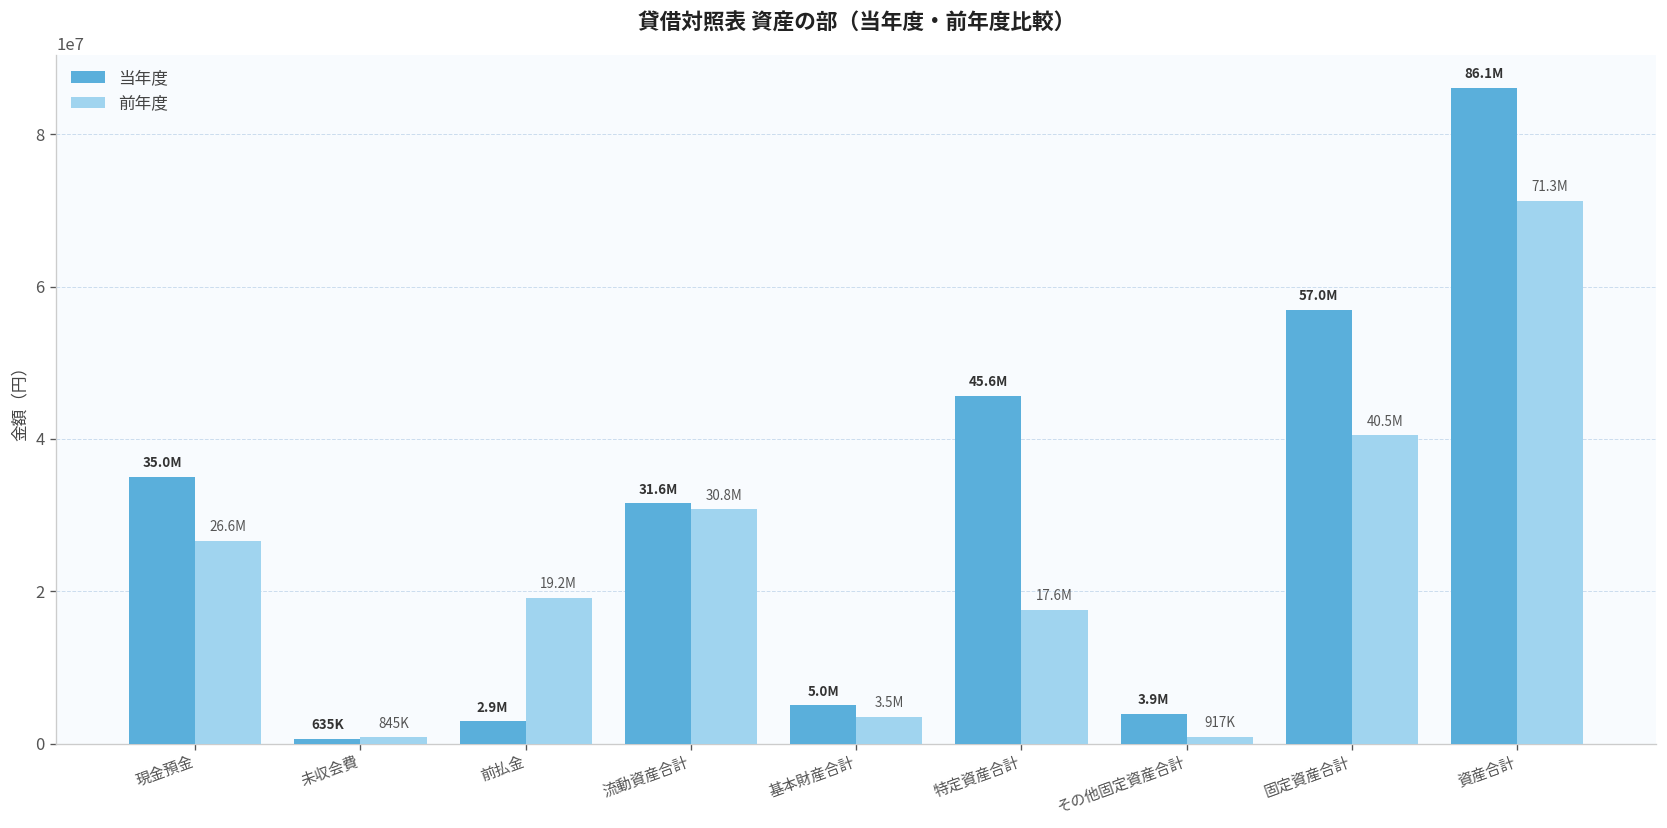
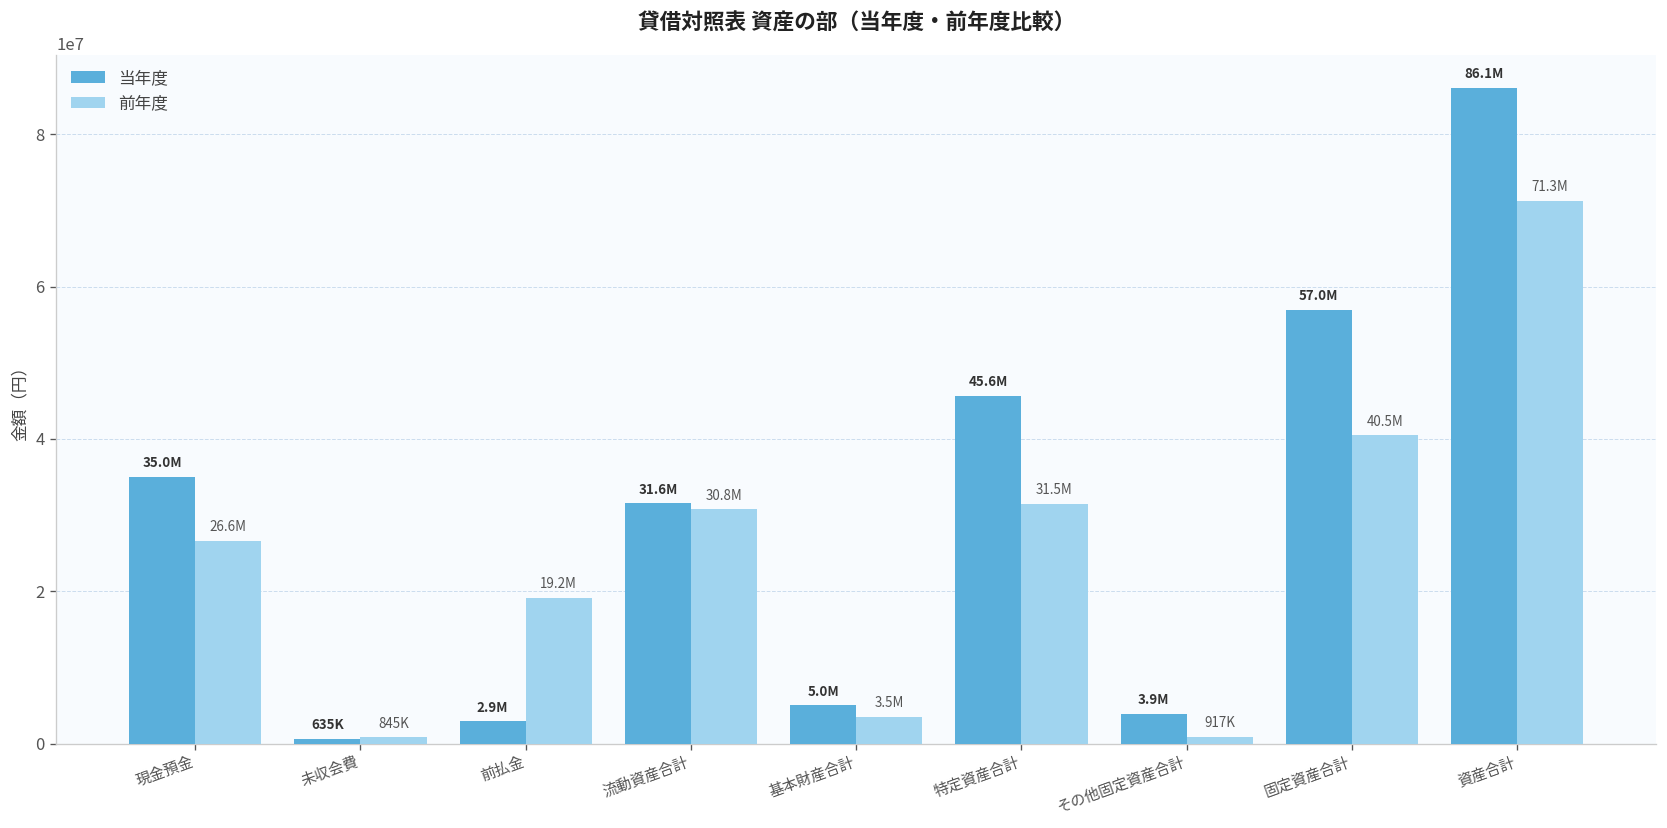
  {
    "当年度": {
      "現金預金": "35.0M",
      "未収会費": "635K",
      "前払金": "2.9M",
      "流動資産合計": "31.6M",
      "基本財産合計": "5.0M",
      "特定資産合計": "45.6M",
      "その他固定資産合計": "3.9M",
      "固定資産合計": "57.0M",
      "資産合計": "86.1M"
    },
    "前年度": {
      "現金預金": "26.6M",
      "未収会費": "845K",
      "前払金": "19.2M",
      "流動資産合計": "30.8M",
      "基本財産合計": "3.5M",
-     "特定資産合計": "17.6M",
+     "特定資産合計": "31.5M",
      "その他固定資産合計": "917K",
      "固定資産合計": "40.5M",
      "資産合計": "71.3M"
    }
  }
